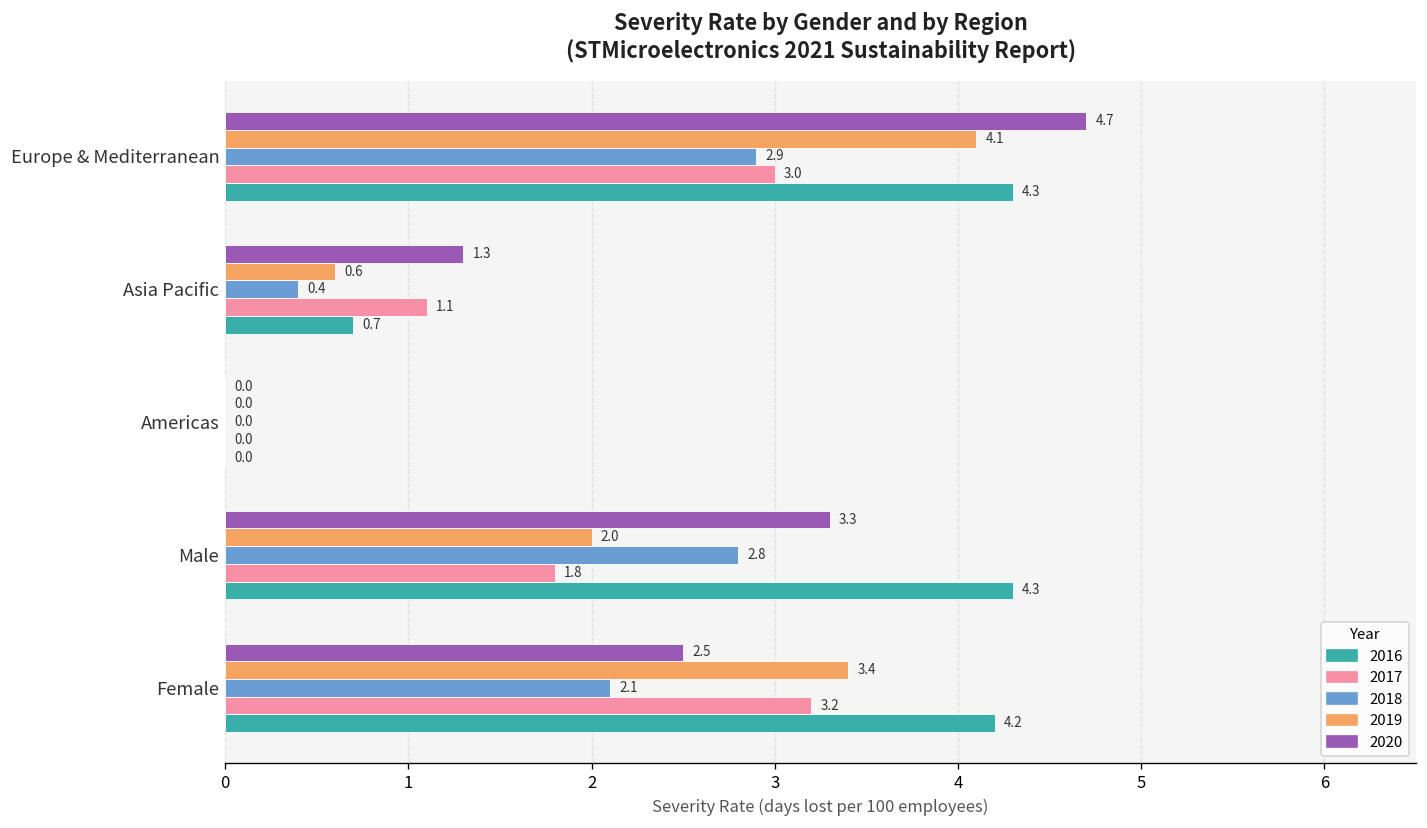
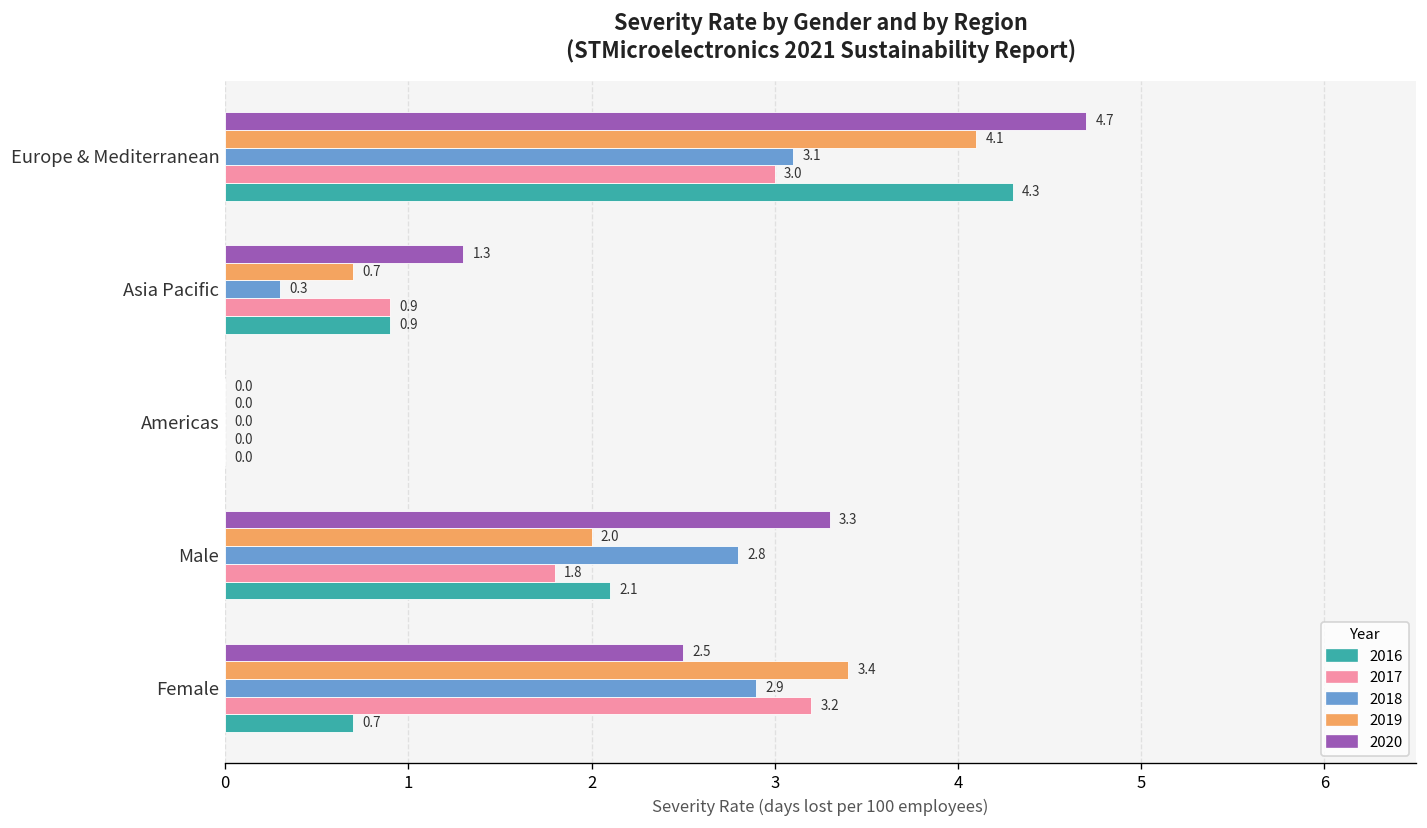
  {
    "2016": {
      "Europe & Mediterranean": 4.3,
-     "Asia Pacific": 0.7,
+     "Asia Pacific": 0.9,
      "Americas": 0.0,
-     "Male": 4.3,
-     "Female": 4.2
+     "Male": 2.1,
+     "Female": 0.7
    },
    "2017": {
      "Europe & Mediterranean": 3.0,
-     "Asia Pacific": 1.1,
+     "Asia Pacific": 0.9,
      "Americas": 0.0,
      "Male": 1.8,
      "Female": 3.2
    },
    "2018": {
-     "Europe & Mediterranean": 2.9,
-     "Asia Pacific": 0.4,
+     "Europe & Mediterranean": 3.1,
+     "Asia Pacific": 0.3,
      "Americas": 0.0,
      "Male": 2.8,
-     "Female": 2.1
+     "Female": 2.9
    },
    "2019": {
      "Europe & Mediterranean": 4.1,
-     "Asia Pacific": 0.6,
+     "Asia Pacific": 0.7,
      "Americas": 0.0,
      "Male": 2.0,
      "Female": 3.4
    },
    "2020": {
      "Europe & Mediterranean": 4.7,
      "Asia Pacific": 1.3,
      "Americas": 0.0,
      "Male": 3.3,
      "Female": 2.5
    }
  }
